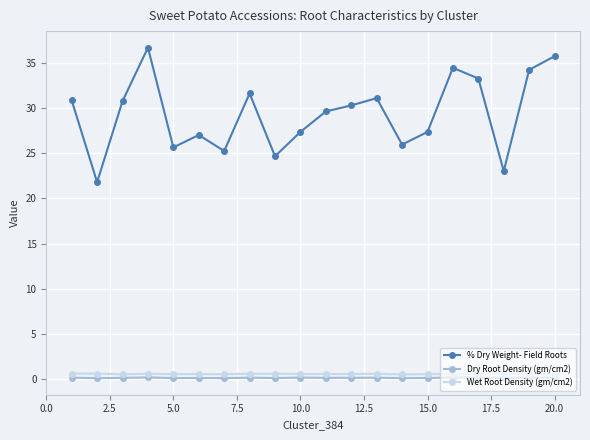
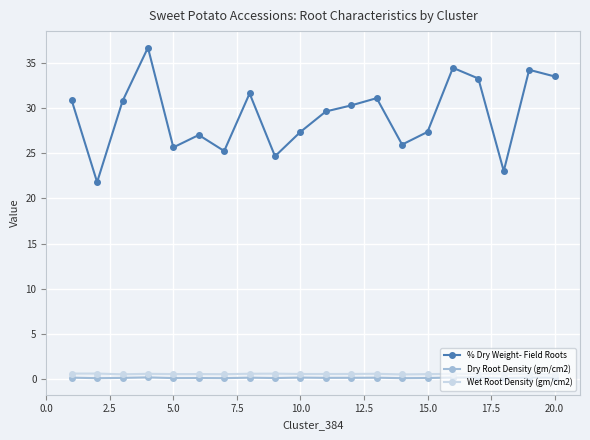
  {
    "% Dry Weight- Field Roots": {
      "5.0": 26,
      "10.0": 27,
      "15.0": 27,
-     "20.0": 36
+     "20.0": 33
    }
  }
